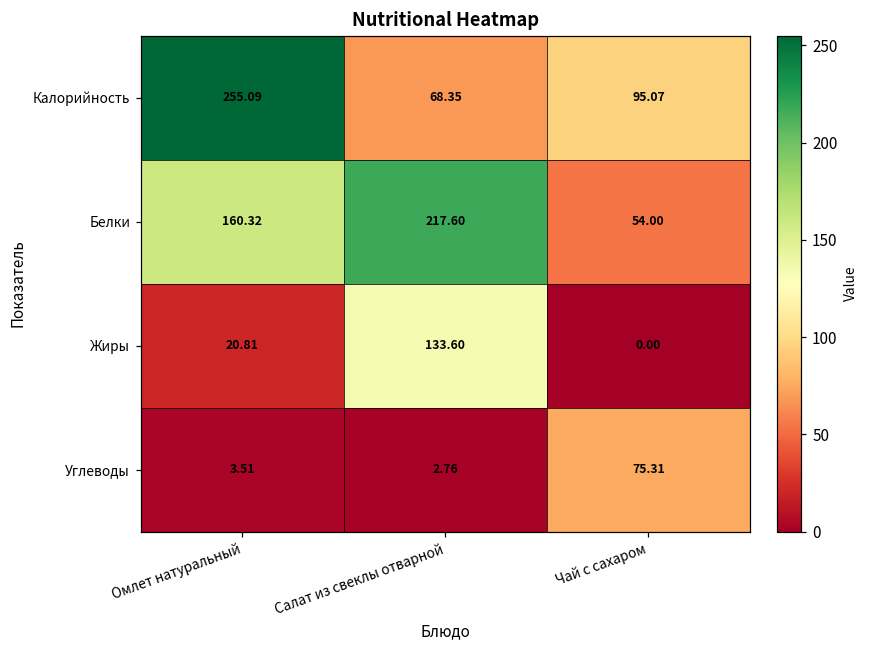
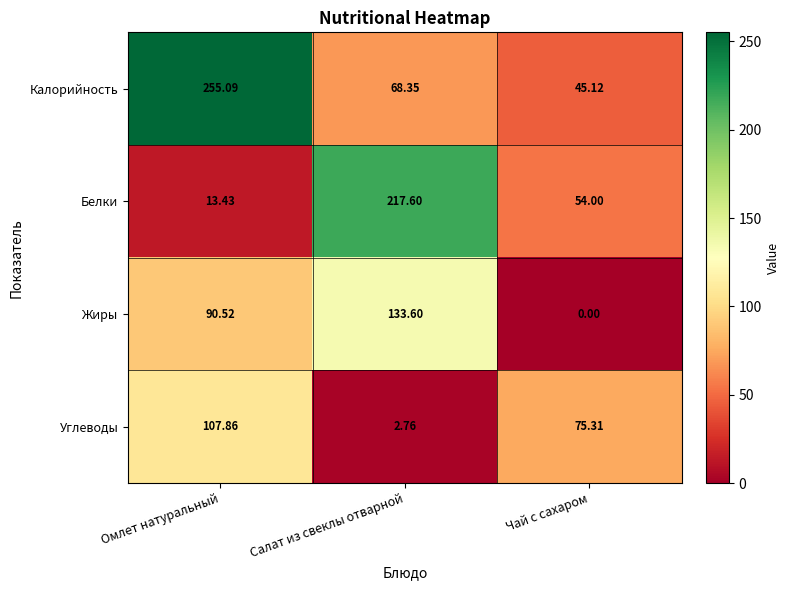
  {
    "Калорийность": {
      "Омлет натуральный": 255.09,
      "Салат из свеклы отварной": 68.35,
-     "Чай с сахаром": 95.07
+     "Чай с сахаром": 45.12
    },
    "Белки": {
-     "Омлет натуральный": 160.32,
+     "Омлет натуральный": 13.43,
      "Салат из свеклы отварной": 217.60,
      "Чай с сахаром": 54.00
    },
    "Жиры": {
-     "Омлет натуральный": 20.81,
+     "Омлет натуральный": 90.52,
      "Салат из свеклы отварной": 133.60,
      "Чай с сахаром": 0.00
    },
    "Углеводы": {
-     "Омлет натуральный": 3.51,
+     "Омлет натуральный": 107.86,
      "Салат из свеклы отварной": 2.76,
      "Чай с сахаром": 75.31
    }
  }
